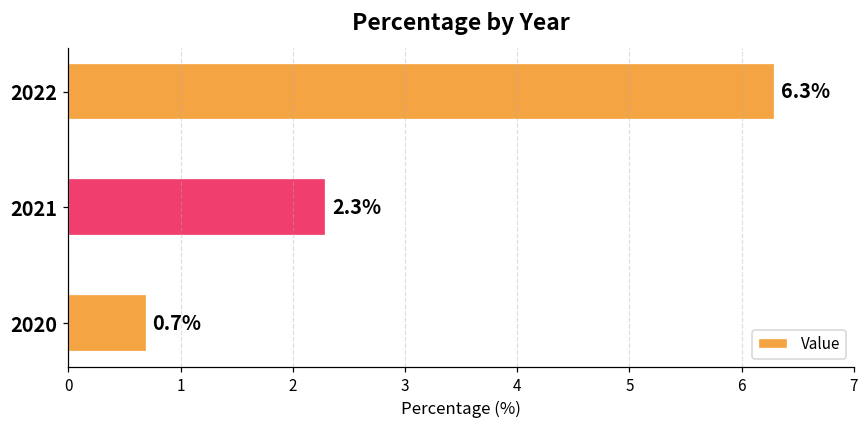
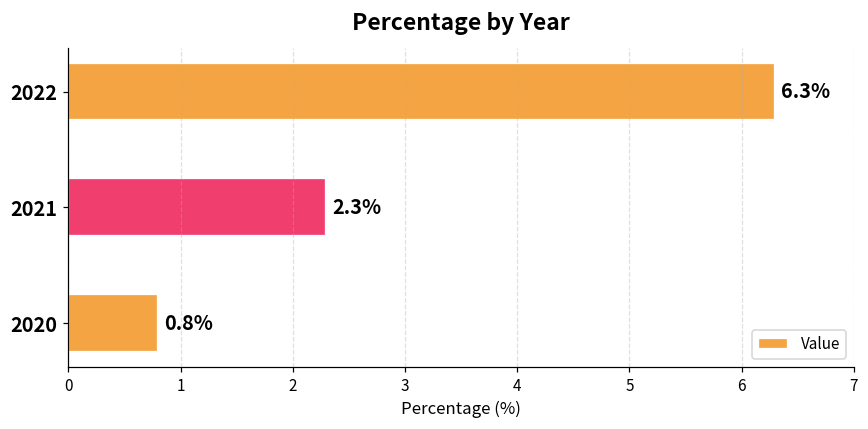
  {
    "2022": "6.3%",
    "2021": "2.3%",
-   "2020": "0.7%"
+   "2020": "0.8%"
  }
